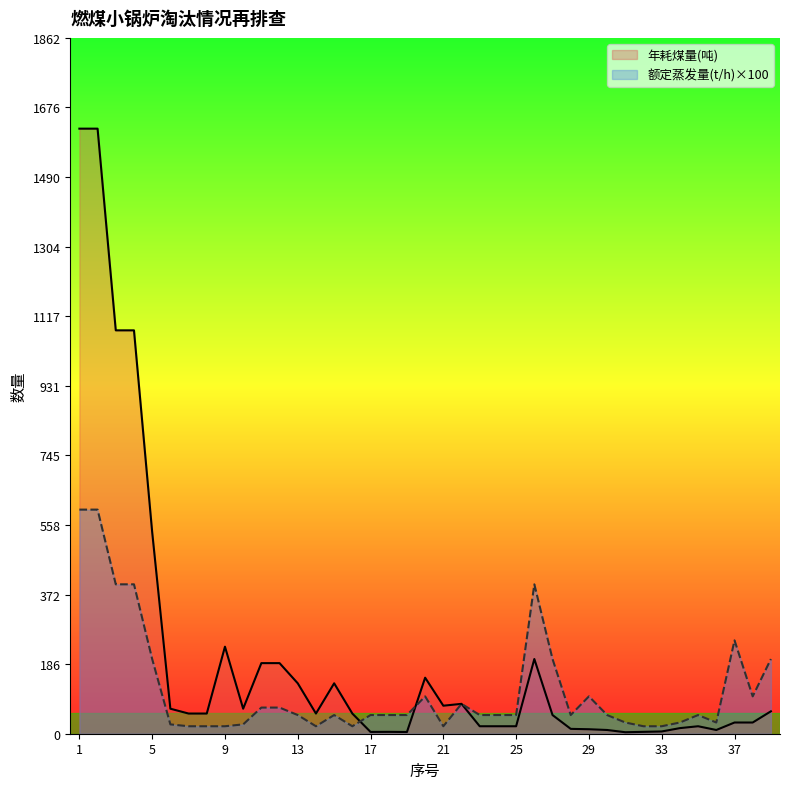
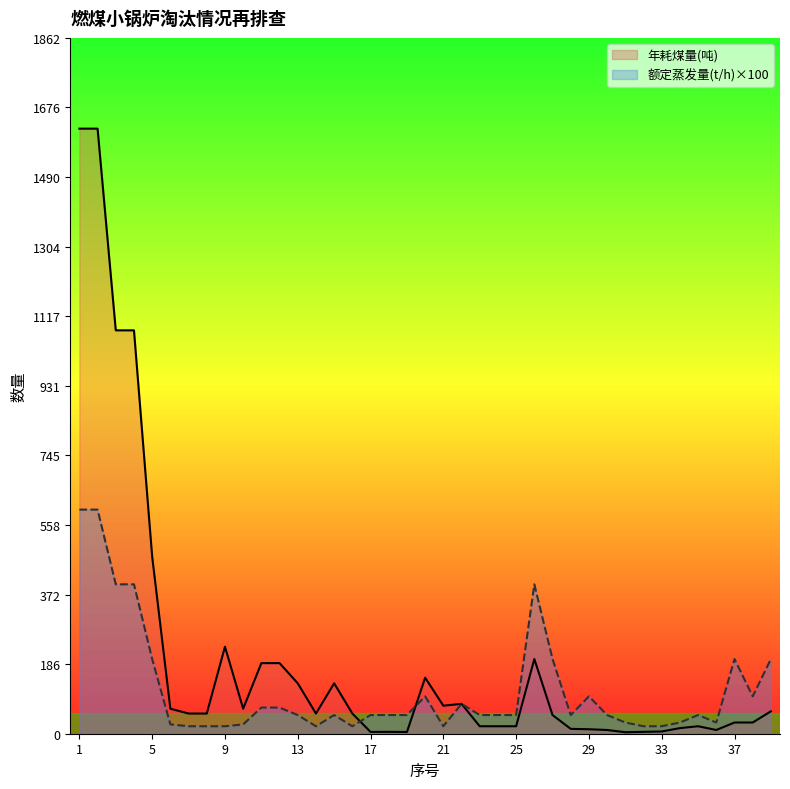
  {
    "年耗煤量(吨)": {
      "1": 1620,
-     "5": 540,
+     "5": 470,
      "9": 230,
      "13": 130,
      "21": 70
    },
    "额定蒸发量(t/h)×100": {
      "1": 600,
      "5": 200,
      "29": 100,
-     "37": 250
+     "37": 200
    }
  }
